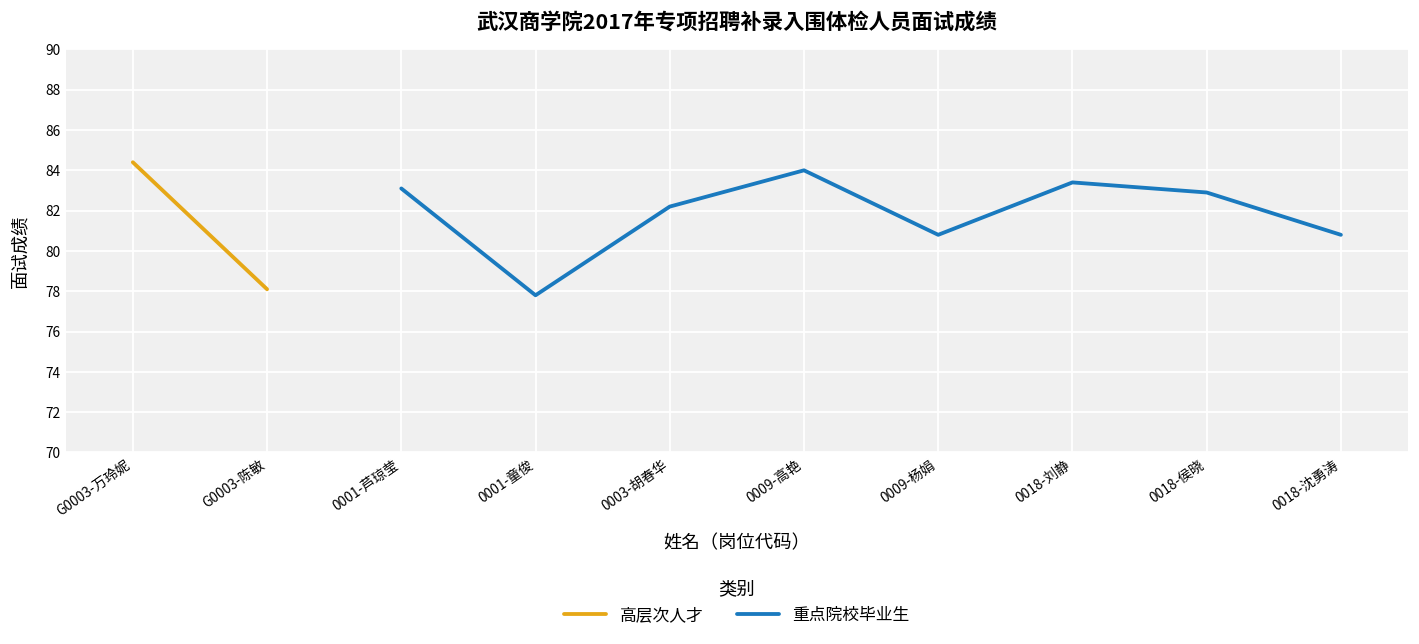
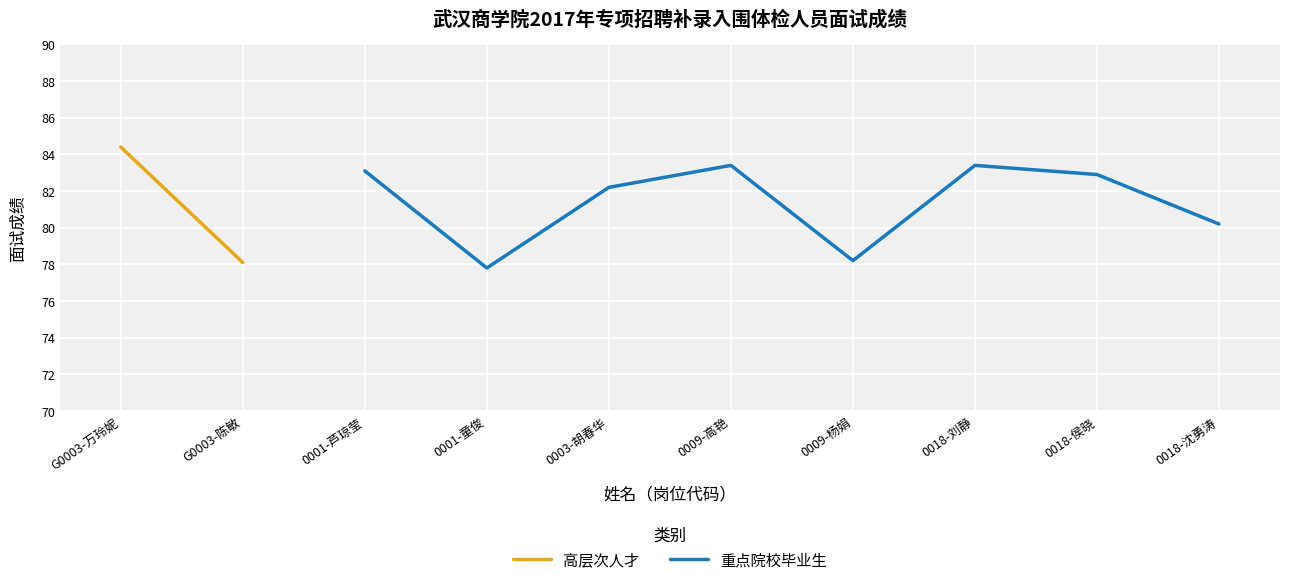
  {
    "高层次人才": {
      "G0003-万玲妮": 84.4,
      "G0003-陈敏": 78.1
    },
    "重点院校毕业生": {
      "0001-芦琼莹": 83.1,
      "0001-童俊": 77.8,
      "0003-胡春华": 82.2,
-     "0009-高艳": 84.0,
-     "0009-杨娟": 80.8,
+     "0009-高艳": 83.4,
+     "0009-杨娟": 78.2,
      "0018-刘静": 83.4,
      "0018-侯晓": 82.9,
-     "0018-沈勇涛": 80.8
+     "0018-沈勇涛": 80.2
    }
  }
